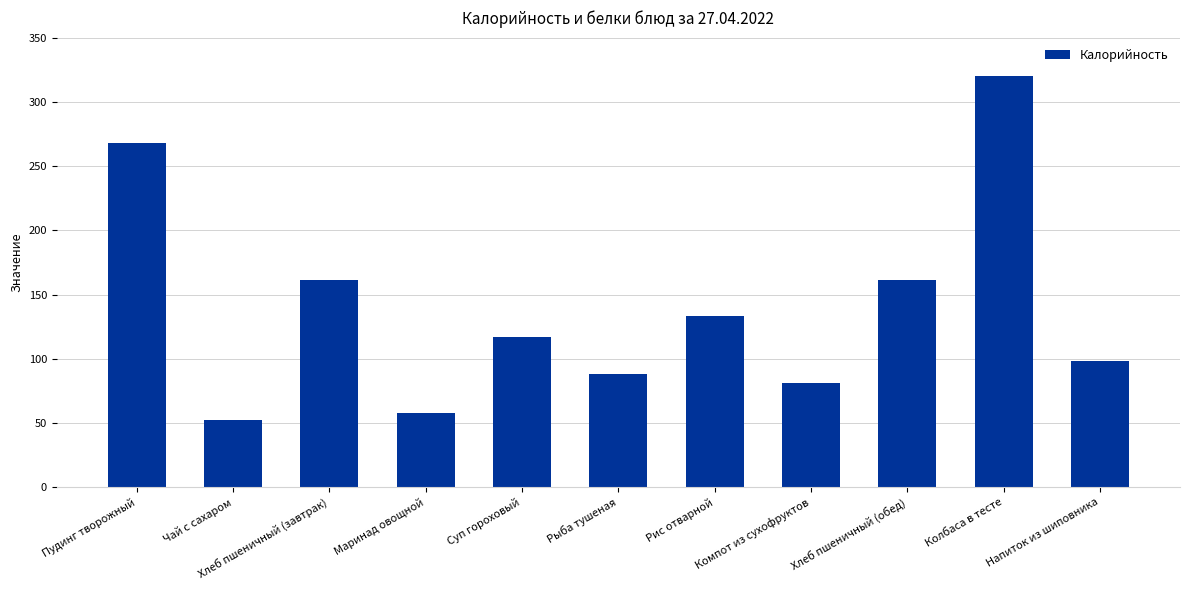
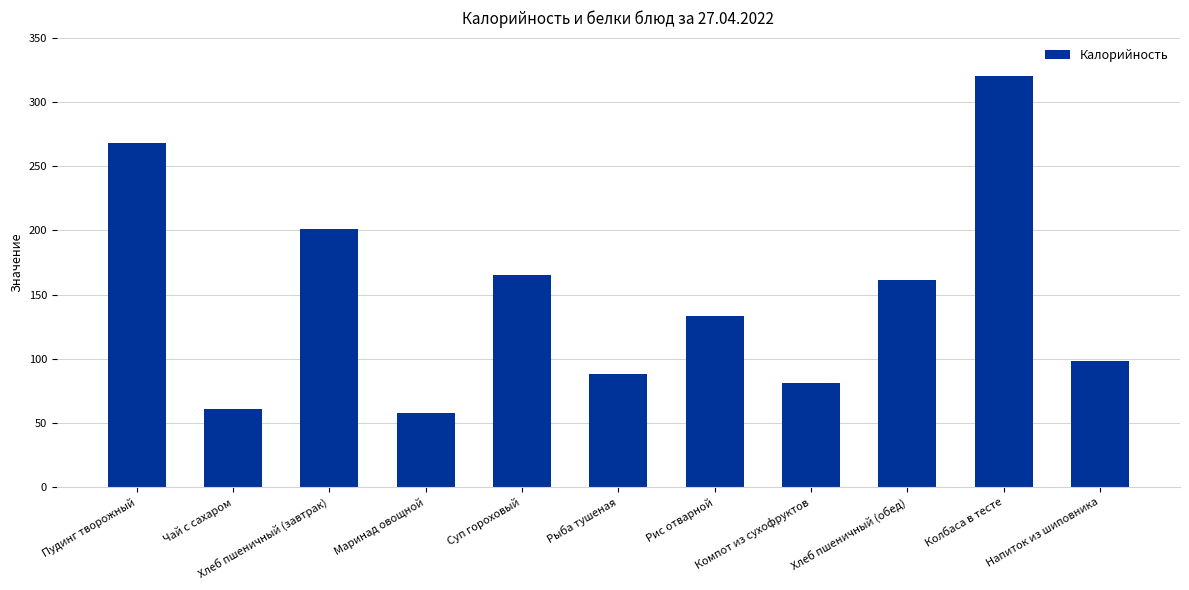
  {
    "Пудинг творожный": 268,
-   "Чай с сахаром": 52,
-   "Хлеб пшеничный (завтрак)": 161,
+   "Чай с сахаром": 61,
+   "Хлеб пшеничный (завтрак)": 201,
    "Маринад овощной": 58,
-   "Суп гороховый": 117,
+   "Суп гороховый": 165,
    "Рыба тушеная": 88,
    "Рис отварной": 133,
    "Компот из сухофруктов": 81,
    "Хлеб пшеничный (обед)": 161,
    "Колбаса в тесте": 320,
    "Напиток из шиповника": 98
  }
